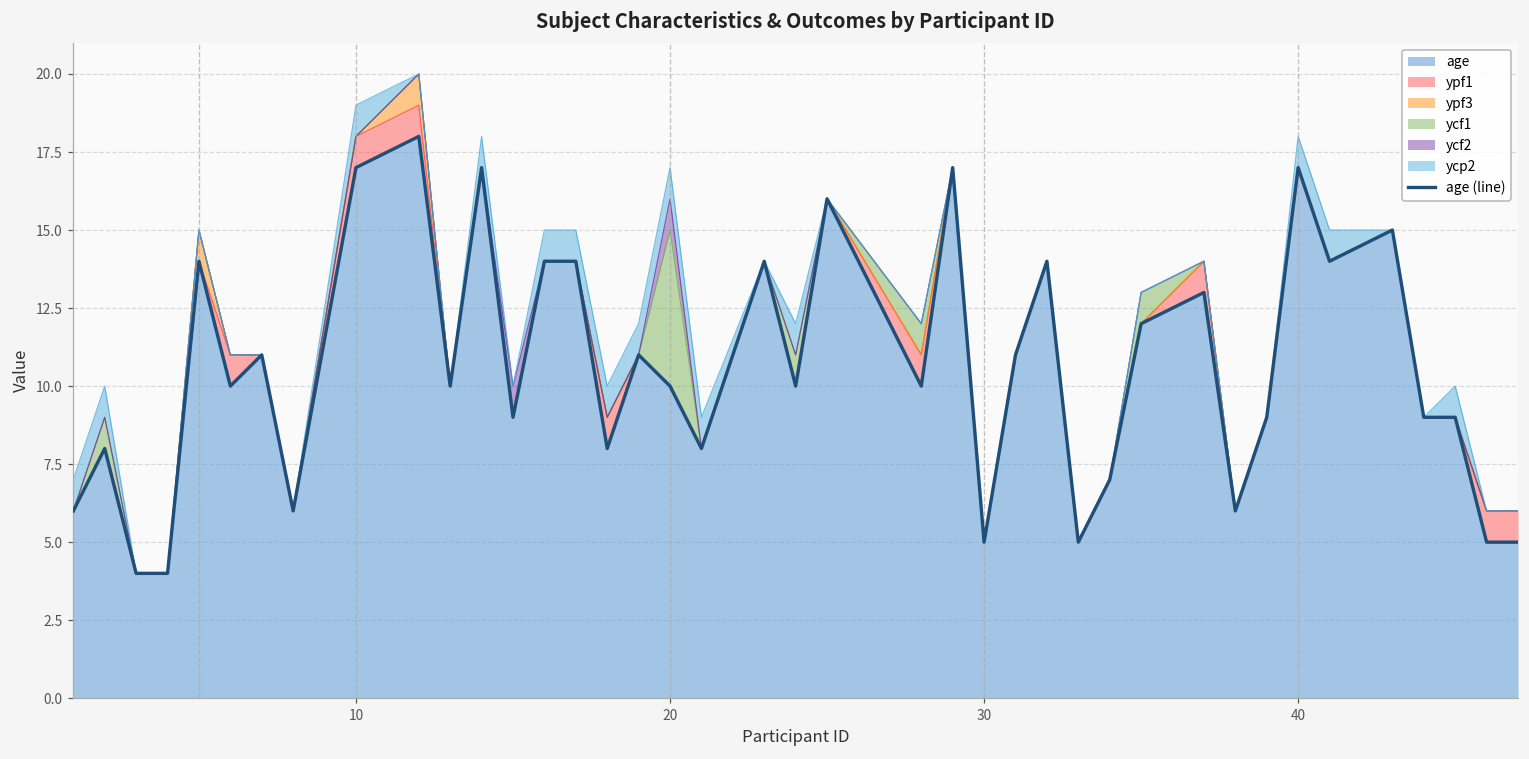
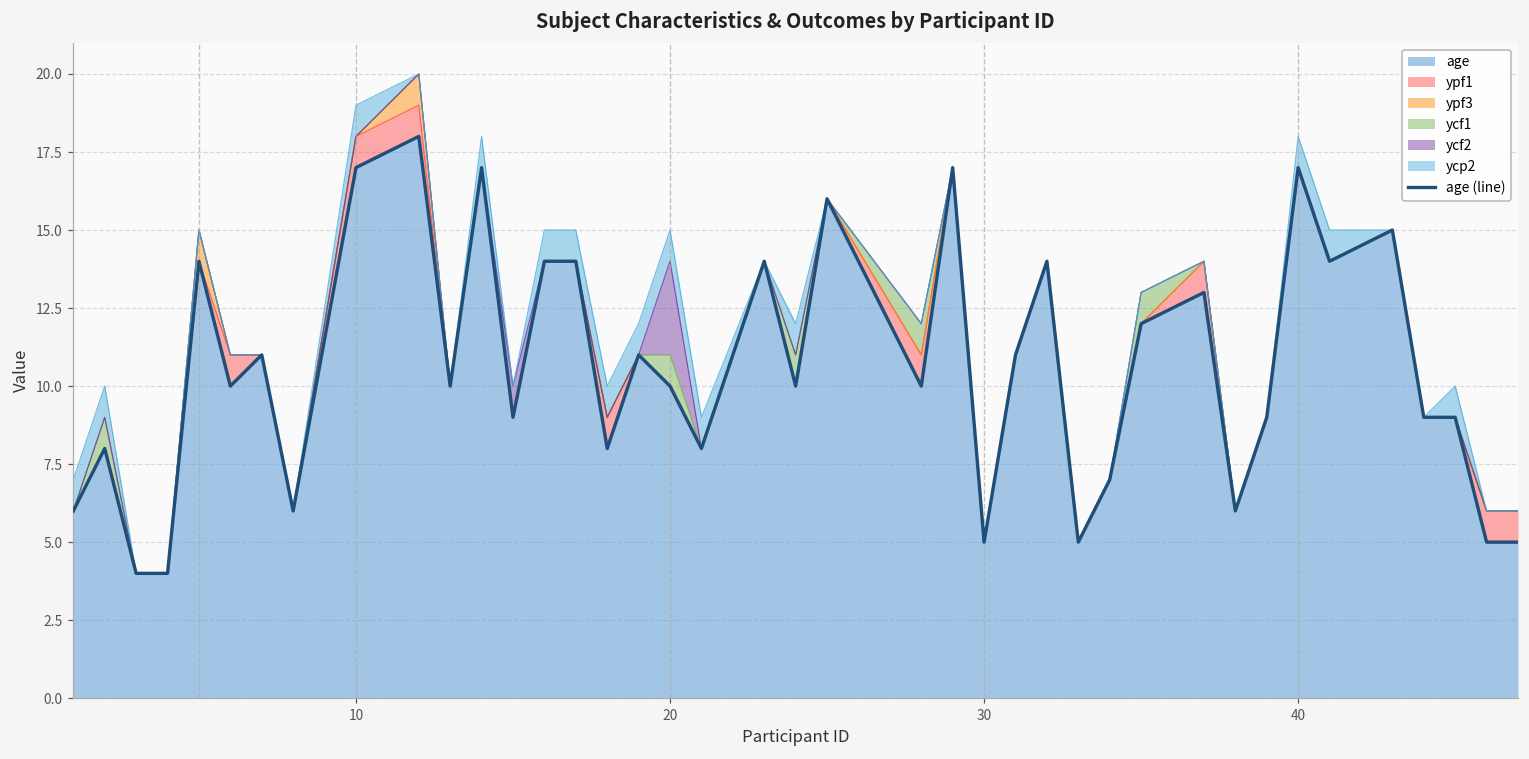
  {
    "ycf1": {
-     "20": 5
+     "20": 1
    },
    "ycf2": {
-     "20": 1
+     "20": 3
    }
  }
